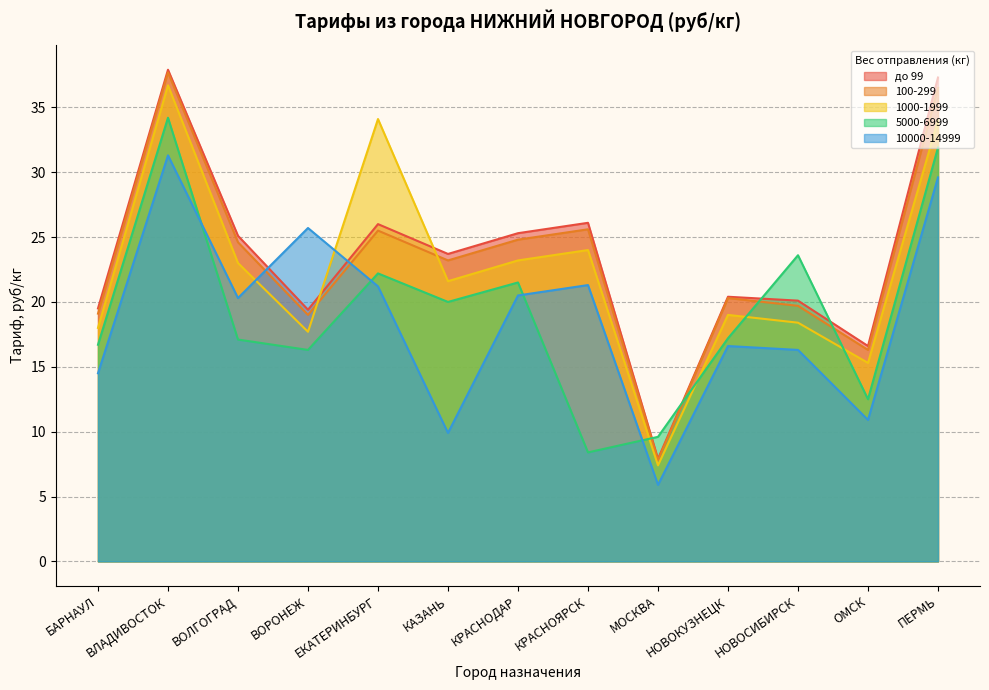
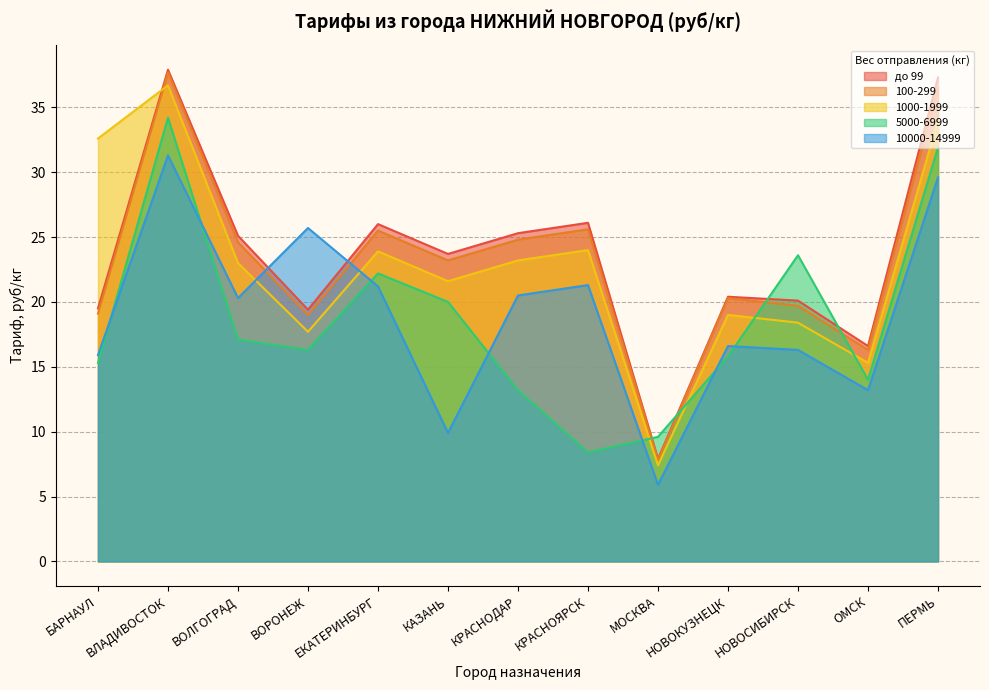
  {
    "1000-1999": {
-     "БАРНАУЛ": 18.0,
+     "БАРНАУЛ": 32.6,
      "ВЛАДИВОСТОК": 36.7,
      "ВОЛГОГРАД": 23.0,
      "ВОРОНЕЖ": 17.7,
-     "ЕКАТЕРИНБУРГ": 34.1,
+     "ЕКАТЕРИНБУРГ": 23.9,
      "КАЗАНЬ": 21.6,
      "КРАСНОДАР": 23.2,
      "КРАСНОЯРСК": 24.0,
      "МОСКВА": 7.4,
      "НОВОКУЗНЕЦК": 19.0,
      "НОВОСИБИРСК": 18.4,
      "ОМСК": 15.3
    },
    "5000-6999": {
-     "БАРНАУЛ": 16.7,
+     "БАРНАУЛ": 15.3,
      "ВЛАДИВОСТОК": 34.2,
      "ВОЛГОГРАД": 17.1,
      "ВОРОНЕЖ": 16.3,
      "ЕКАТЕРИНБУРГ": 22.2,
      "КАЗАНЬ": 20.0,
-     "КРАСНОДАР": 21.5,
+     "КРАСНОДАР": 13.2,
      "КРАСНОЯРСК": 8.4,
      "МОСКВА": 9.6,
-     "НОВОКУЗНЕЦК": 17.2,
+     "НОВОКУЗНЕЦК": 15.8,
      "НОВОСИБИРСК": 23.6,
-     "ОМСК": 12.5
+     "ОМСК": 14.0
    },
    "10000-14999": {
-     "БАРНАУЛ": 14.5,
+     "БАРНАУЛ": 15.9,
      "ВЛАДИВОСТОК": 31.3,
      "ВОЛГОГРАД": 20.3,
      "ВОРОНЕЖ": 25.7,
      "ЕКАТЕРИНБУРГ": 21.2,
      "КАЗАНЬ": 9.9,
      "КРАСНОДАР": 20.5,
      "КРАСНОЯРСК": 21.3,
      "МОСКВА": 5.9,
      "НОВОКУЗНЕЦК": 16.6,
      "НОВОСИБИРСК": 16.3,
-     "ОМСК": 10.9,
+     "ОМСК": 13.2,
      "ПЕРМЬ": 29.6
    }
  }
